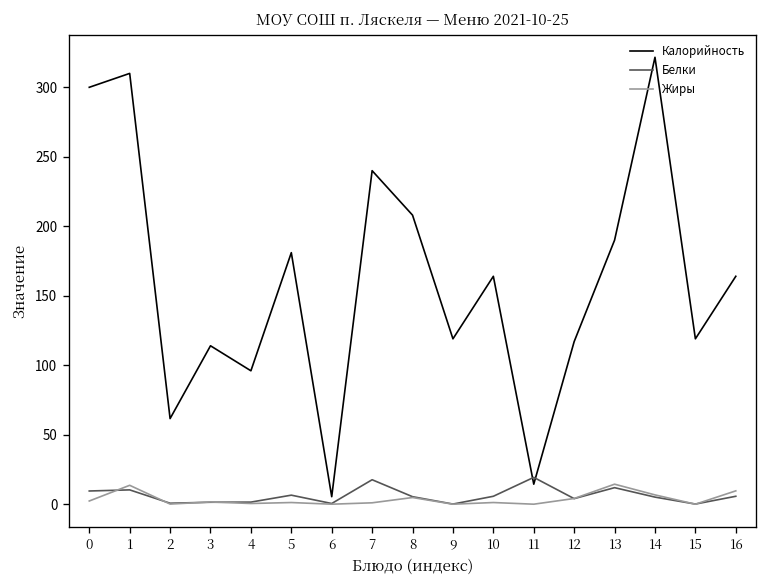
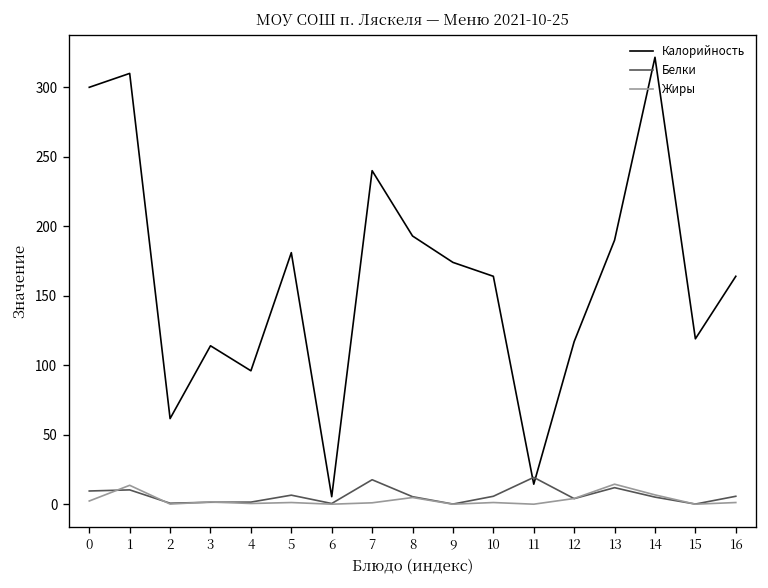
  {
    "Калорийность": {
      "0": 300,
      "1": 310,
      "2": 62,
      "3": 114,
      "4": 96,
      "5": 181,
      "6": 5,
      "7": 240,
-     "8": 208,
-     "9": 119,
+     "8": 193,
+     "9": 174,
      "10": 164,
      "11": 14,
      "12": 117,
      "13": 190,
      "14": 322,
      "15": 119,
      "16": 164
    },
    "Белки": {
      "0": 10,
      "1": 10,
      "5": 7,
      "7": 18,
      "10": 6,
      "11": 19,
      "13": 12,
      "16": 6
    },
    "Жиры": {
      "0": 2,
      "1": 14,
      "5": 1,
      "7": 1,
      "10": 1,
      "11": 0,
      "13": 14,
-     "16": 10
+     "16": 1
    }
  }
